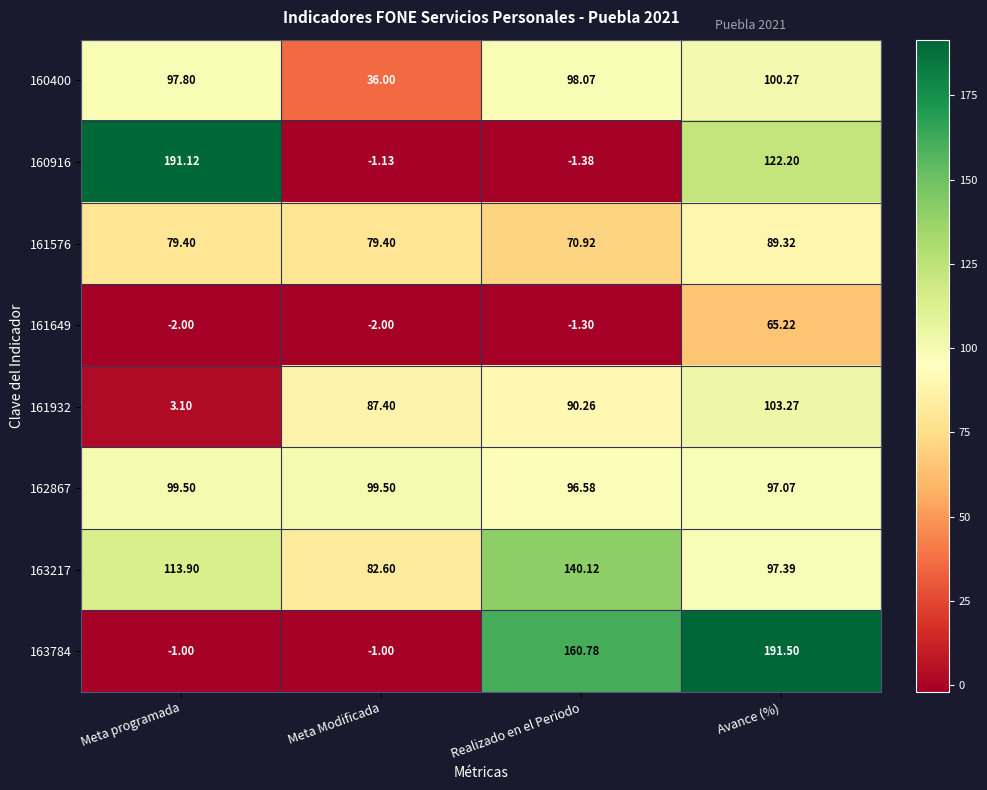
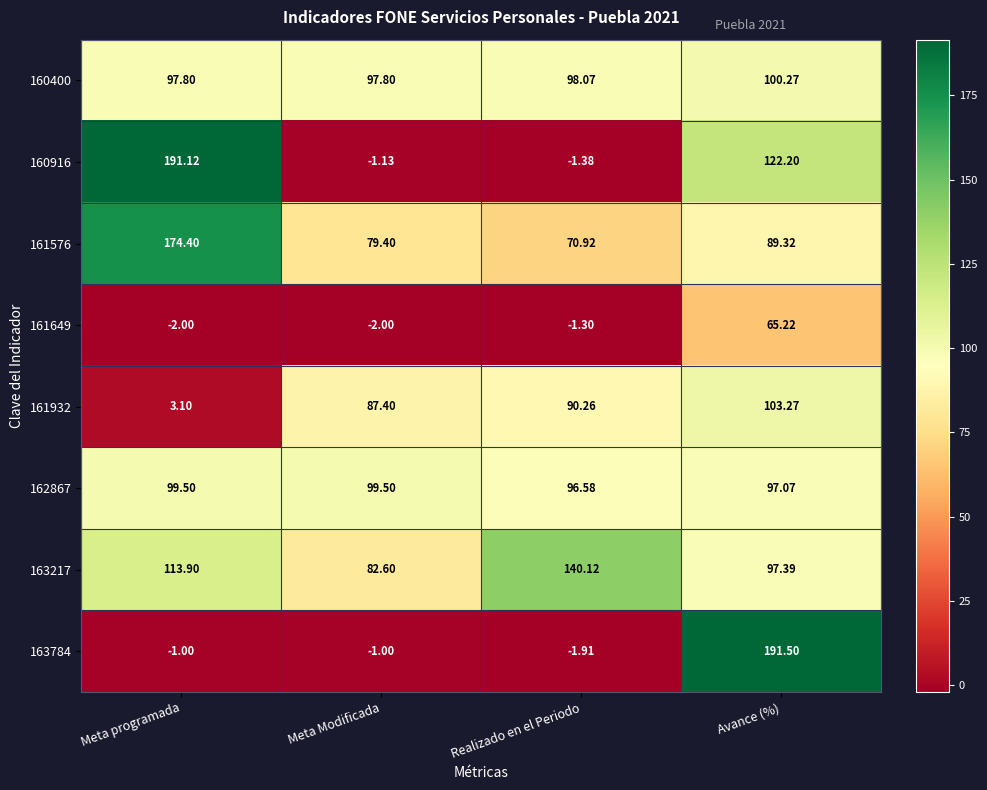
  {
    "160400": {
      "Meta programada": 97.80,
-     "Meta Modificada": 36.00,
+     "Meta Modificada": 97.80,
      "Realizado en el Periodo": 98.07,
      "Avance (%)": 100.27
    },
    "160916": {
      "Meta programada": 191.12,
      "Meta Modificada": -1.13,
      "Realizado en el Periodo": -1.38,
      "Avance (%)": 122.20
    },
    "161576": {
-     "Meta programada": 79.40,
+     "Meta programada": 174.40,
      "Meta Modificada": 79.40,
      "Realizado en el Periodo": 70.92,
      "Avance (%)": 89.32
    },
    "161649": {
      "Meta programada": -2.00,
      "Meta Modificada": -2.00,
      "Realizado en el Periodo": -1.30,
      "Avance (%)": 65.22
    },
    "161932": {
      "Meta programada": 3.10,
      "Meta Modificada": 87.40,
      "Realizado en el Periodo": 90.26,
      "Avance (%)": 103.27
    },
    "162867": {
      "Meta programada": 99.50,
      "Meta Modificada": 99.50,
      "Realizado en el Periodo": 96.58,
      "Avance (%)": 97.07
    },
    "163217": {
      "Meta programada": 113.90,
      "Meta Modificada": 82.60,
      "Realizado en el Periodo": 140.12,
      "Avance (%)": 97.39
    },
    "163784": {
      "Meta programada": -1.00,
      "Meta Modificada": -1.00,
-     "Realizado en el Periodo": 160.78,
+     "Realizado en el Periodo": -1.91,
      "Avance (%)": 191.50
    }
  }
